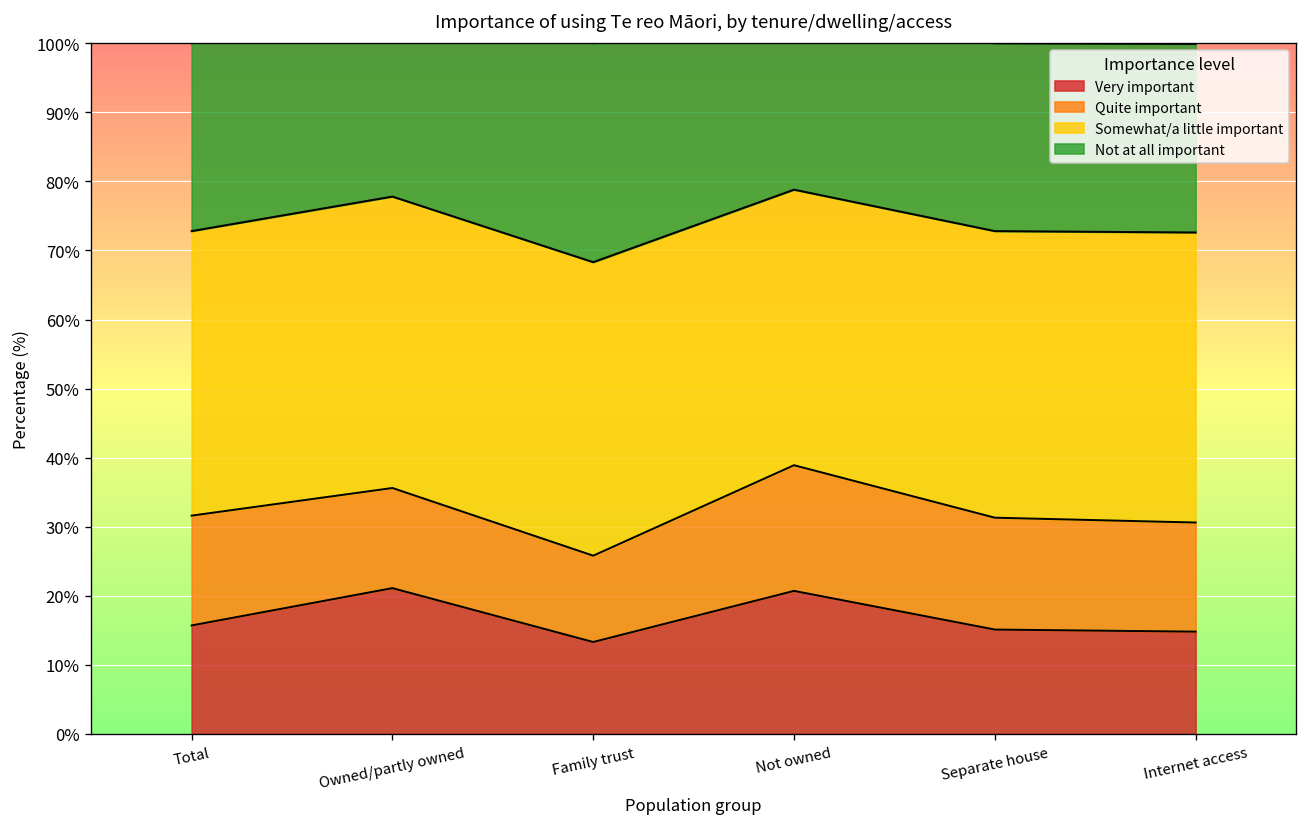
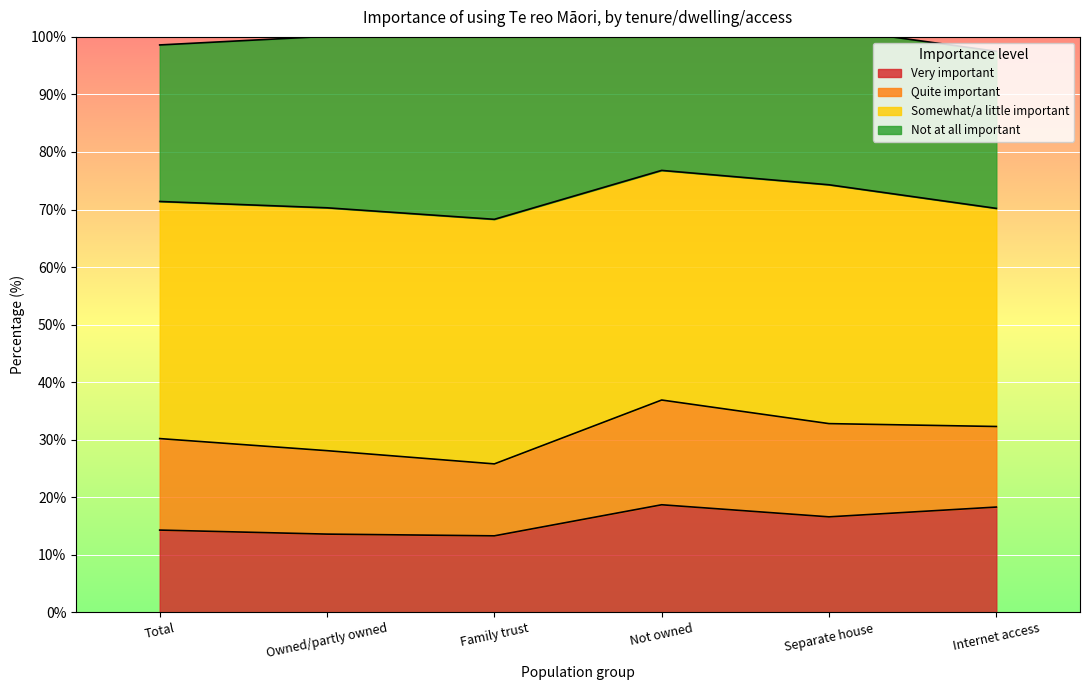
  {
    "Very important": {
-     "Total": "16%",
-     "Owned/partly owned": "21%",
+     "Total": "14%",
+     "Owned/partly owned": "14%",
      "Family trust": "13%",
-     "Not owned": "21%",
-     "Separate house": "15%",
-     "Internet access": "15%"
+     "Not owned": "19%",
+     "Separate house": "17%",
+     "Internet access": "18%"
    },
    "Quite important": {
      "Total": "16%",
      "Owned/partly owned": "15%",
      "Family trust": "13%",
      "Not owned": "18%",
      "Separate house": "16%",
-     "Internet access": "16%"
+     "Internet access": "14%"
    },
    "Somewhat/a little important": {
      "Total": "41%",
      "Owned/partly owned": "42%",
      "Family trust": "43%",
      "Not owned": "40%",
      "Separate house": "42%",
-     "Internet access": "42%"
+     "Internet access": "38%"
    },
    "Not at all important": {
      "Total": "27%",
      "Family trust": "32%"
    }
  }
